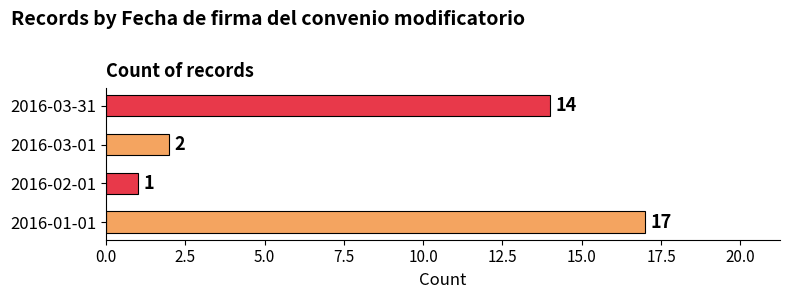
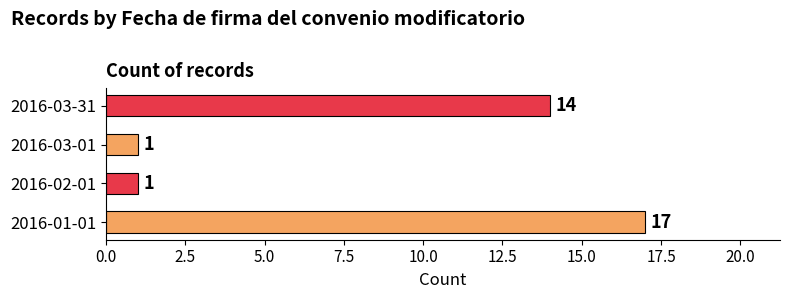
  {
    "2016-03-31": 14,
-   "2016-03-01": 2,
+   "2016-03-01": 1,
    "2016-02-01": 1,
    "2016-01-01": 17
  }
